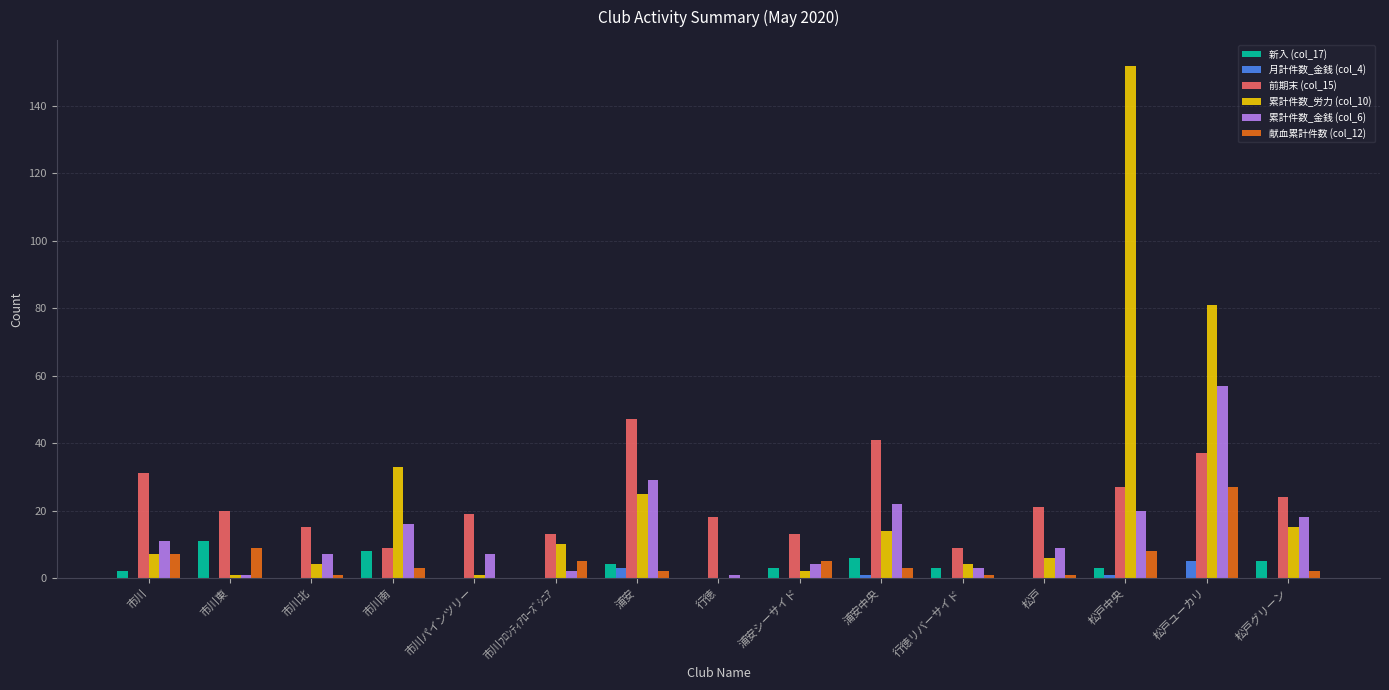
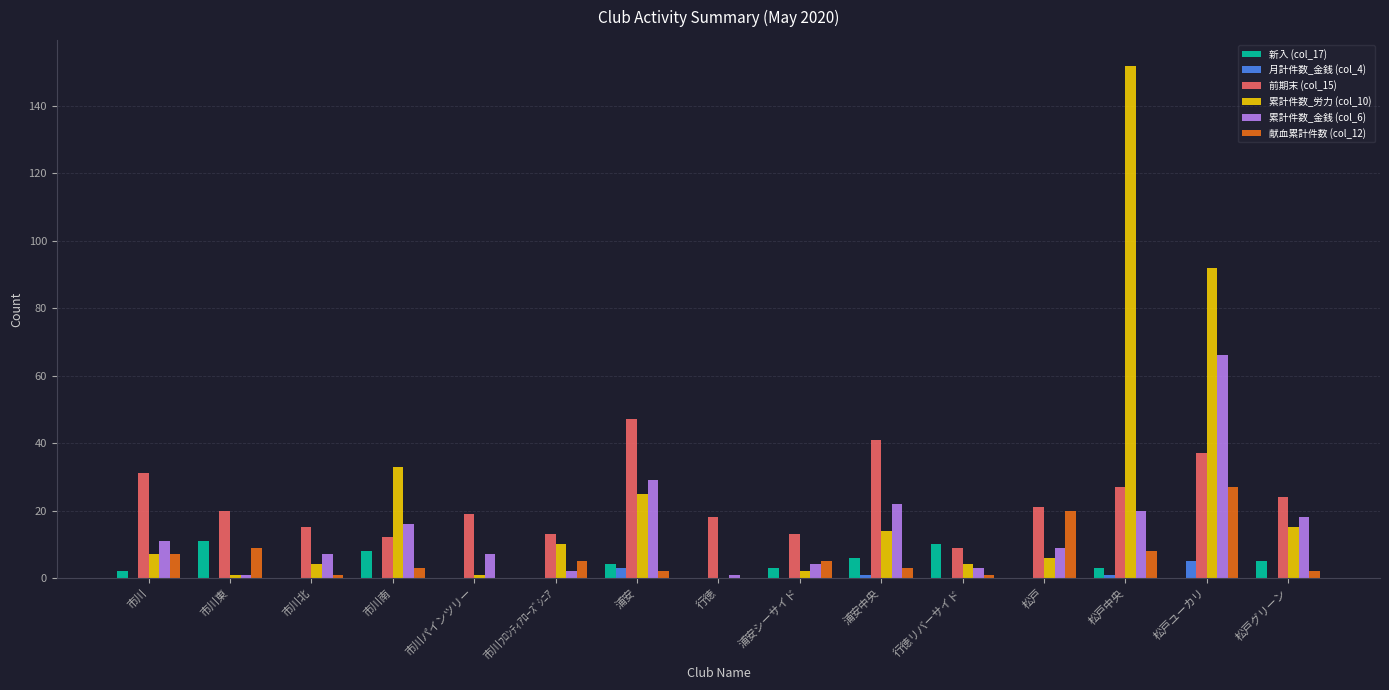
  {
    "新入 (col_17)": {
      "市川": 2,
      "市川東": 11,
      "市川北": 0,
      "市川南": 8,
      "市川パインツリー": 0,
      "市川ﾌﾛﾝﾃｨｱﾛｰｽﾞｼﾆｱ": 0,
      "浦安": 4,
      "行徳": 0,
      "浦安シーサイド": 3,
      "浦安中央": 6,
-     "行徳リバーサイド": 3,
+     "行徳リバーサイド": 10,
      "松戸": 0,
      "松戸中央": 3,
      "松戸ユーカリ": 0,
      "松戸グリーン": 5
    },
    "月計件数_金銭 (col_4)": {
      "市川": 0,
      "市川東": 0,
      "市川北": 0,
      "市川南": 0,
      "市川パインツリー": 0,
      "市川ﾌﾛﾝﾃｨｱﾛｰｽﾞｼﾆｱ": 0,
      "浦安": 3,
      "行徳": 0,
      "浦安シーサイド": 0,
      "浦安中央": 1,
      "行徳リバーサイド": 0,
      "松戸": 0,
      "松戸中央": 1,
      "松戸ユーカリ": 5,
      "松戸グリーン": 0
    },
    "前期末 (col_15)": {
      "市川": 31,
      "市川東": 20,
      "市川北": 15,
-     "市川南": 9,
+     "市川南": 12,
      "市川パインツリー": 19,
      "市川ﾌﾛﾝﾃｨｱﾛｰｽﾞｼﾆｱ": 13,
      "浦安": 47,
      "行徳": 18,
      "浦安シーサイド": 13,
      "浦安中央": 41,
      "行徳リバーサイド": 9,
      "松戸": 21,
      "松戸中央": 27,
      "松戸ユーカリ": 37,
      "松戸グリーン": 24
    },
    "累計件数_労力 (col_10)": {
      "市川": 7,
      "市川東": 1,
      "市川北": 4,
      "市川南": 33,
      "市川パインツリー": 1,
      "市川ﾌﾛﾝﾃｨｱﾛｰｽﾞｼﾆｱ": 10,
      "浦安": 25,
      "行徳": 0,
      "浦安シーサイド": 2,
      "浦安中央": 14,
      "行徳リバーサイド": 4,
      "松戸": 6,
      "松戸中央": 152,
-     "松戸ユーカリ": 81,
+     "松戸ユーカリ": 92,
      "松戸グリーン": 15
    },
    "累計件数_金銭 (col_6)": {
      "市川": 11,
      "市川東": 1,
      "市川北": 7,
      "市川南": 16,
      "市川パインツリー": 7,
      "市川ﾌﾛﾝﾃｨｱﾛｰｽﾞｼﾆｱ": 2,
      "浦安": 29,
      "行徳": 1,
      "浦安シーサイド": 4,
      "浦安中央": 22,
      "行徳リバーサイド": 3,
      "松戸": 9,
      "松戸中央": 20,
-     "松戸ユーカリ": 57,
+     "松戸ユーカリ": 66,
      "松戸グリーン": 18
    },
    "献血累計件数 (col_12)": {
      "市川": 7,
      "市川東": 9,
      "市川北": 1,
      "市川南": 3,
      "市川パインツリー": 0,
      "市川ﾌﾛﾝﾃｨｱﾛｰｽﾞｼﾆｱ": 5,
      "浦安": 2,
      "行徳": 0,
      "浦安シーサイド": 5,
      "浦安中央": 3,
      "行徳リバーサイド": 1,
-     "松戸": 1,
+     "松戸": 20,
      "松戸中央": 8,
      "松戸ユーカリ": 27,
      "松戸グリーン": 2
    }
  }
